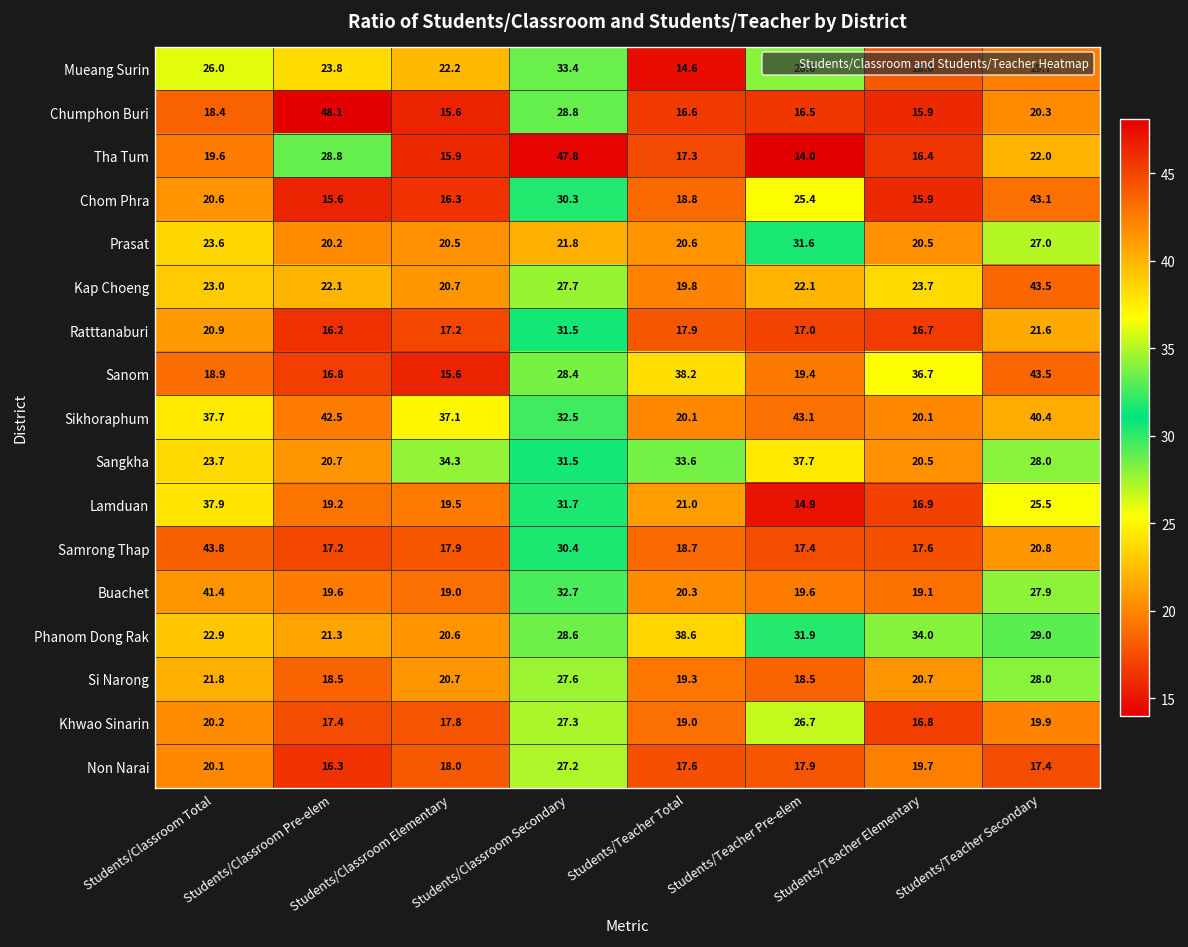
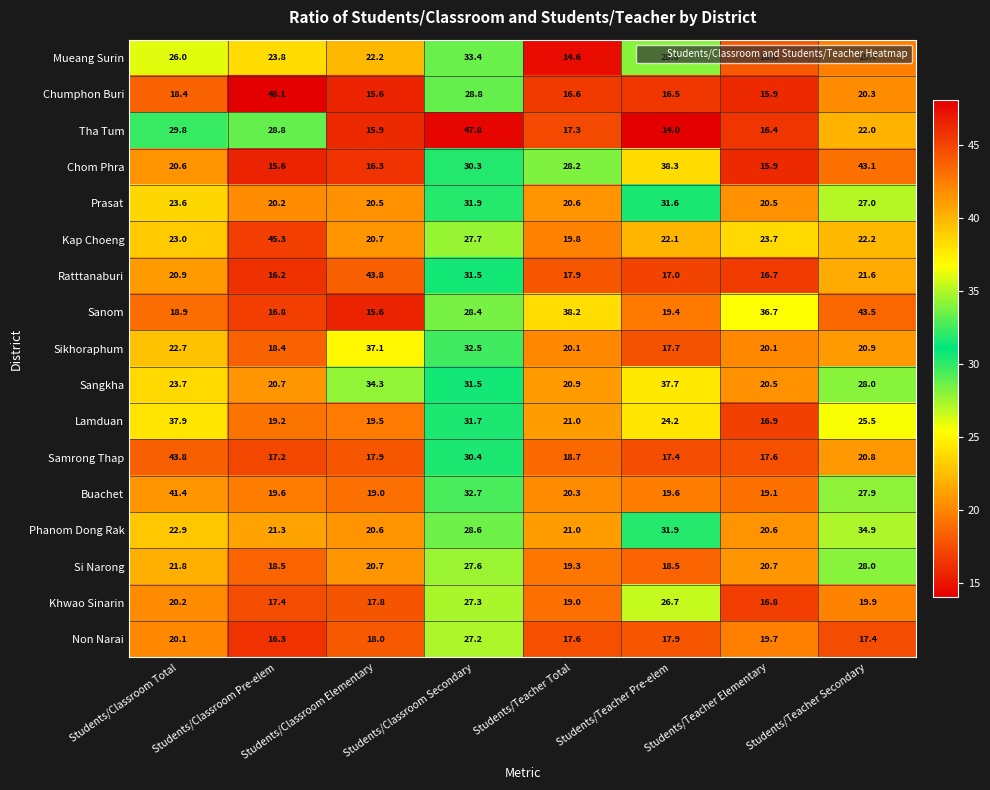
  {
    "Mueang Surin": {
      "Students/Classroom Total": 26.0,
      "Students/Classroom Pre-elem": 23.8,
      "Students/Classroom Elementary": 22.2,
      "Students/Classroom Secondary": 33.4,
      "Students/Teacher Total": 14.6
    },
    "Chumphon Buri": {
      "Students/Classroom Total": 18.4,
      "Students/Classroom Pre-elem": 48.1,
      "Students/Classroom Elementary": 15.6,
      "Students/Classroom Secondary": 28.8,
      "Students/Teacher Total": 16.6,
      "Students/Teacher Pre-elem": 16.5,
      "Students/Teacher Elementary": 15.9,
      "Students/Teacher Secondary": 20.3
    },
    "Tha Tum": {
-     "Students/Classroom Total": 19.6,
+     "Students/Classroom Total": 29.8,
      "Students/Classroom Pre-elem": 28.8,
      "Students/Classroom Elementary": 15.9,
      "Students/Classroom Secondary": 47.8,
      "Students/Teacher Total": 17.3,
      "Students/Teacher Pre-elem": 14.0,
      "Students/Teacher Elementary": 16.4,
      "Students/Teacher Secondary": 22.0
    },
    "Chom Phra": {
      "Students/Classroom Total": 20.6,
      "Students/Classroom Pre-elem": 15.6,
      "Students/Classroom Elementary": 16.3,
      "Students/Classroom Secondary": 30.3,
-     "Students/Teacher Total": 18.8,
-     "Students/Teacher Pre-elem": 25.4,
+     "Students/Teacher Total": 28.2,
+     "Students/Teacher Pre-elem": 38.3,
      "Students/Teacher Elementary": 15.9,
      "Students/Teacher Secondary": 43.1
    },
    "Prasat": {
      "Students/Classroom Total": 23.6,
      "Students/Classroom Pre-elem": 20.2,
      "Students/Classroom Elementary": 20.5,
-     "Students/Classroom Secondary": 21.8,
+     "Students/Classroom Secondary": 31.9,
      "Students/Teacher Total": 20.6,
      "Students/Teacher Pre-elem": 31.6,
      "Students/Teacher Elementary": 20.5,
      "Students/Teacher Secondary": 27.0
    },
    "Kap Choeng": {
      "Students/Classroom Total": 23.0,
-     "Students/Classroom Pre-elem": 22.1,
+     "Students/Classroom Pre-elem": 45.3,
      "Students/Classroom Elementary": 20.7,
      "Students/Classroom Secondary": 27.7,
      "Students/Teacher Total": 19.8,
      "Students/Teacher Pre-elem": 22.1,
      "Students/Teacher Elementary": 23.7,
-     "Students/Teacher Secondary": 43.5
+     "Students/Teacher Secondary": 22.2
    },
    "Ratttanaburi": {
      "Students/Classroom Total": 20.9,
      "Students/Classroom Pre-elem": 16.2,
-     "Students/Classroom Elementary": 17.2,
+     "Students/Classroom Elementary": 43.8,
      "Students/Classroom Secondary": 31.5,
      "Students/Teacher Total": 17.9,
      "Students/Teacher Pre-elem": 17.0,
      "Students/Teacher Elementary": 16.7,
      "Students/Teacher Secondary": 21.6
    },
    "Sanom": {
      "Students/Classroom Total": 18.9,
      "Students/Classroom Pre-elem": 16.8,
      "Students/Classroom Elementary": 15.6,
      "Students/Classroom Secondary": 28.4,
      "Students/Teacher Total": 38.2,
      "Students/Teacher Pre-elem": 19.4,
      "Students/Teacher Elementary": 36.7,
      "Students/Teacher Secondary": 43.5
    },
    "Sikhoraphum": {
-     "Students/Classroom Total": 37.7,
-     "Students/Classroom Pre-elem": 42.5,
+     "Students/Classroom Total": 22.7,
+     "Students/Classroom Pre-elem": 18.4,
      "Students/Classroom Elementary": 37.1,
      "Students/Classroom Secondary": 32.5,
      "Students/Teacher Total": 20.1,
-     "Students/Teacher Pre-elem": 43.1,
+     "Students/Teacher Pre-elem": 17.7,
      "Students/Teacher Elementary": 20.1,
-     "Students/Teacher Secondary": 40.4
+     "Students/Teacher Secondary": 20.9
    },
    "Sangkha": {
      "Students/Classroom Total": 23.7,
      "Students/Classroom Pre-elem": 20.7,
      "Students/Classroom Elementary": 34.3,
      "Students/Classroom Secondary": 31.5,
-     "Students/Teacher Total": 33.6,
+     "Students/Teacher Total": 20.9,
      "Students/Teacher Pre-elem": 37.7,
      "Students/Teacher Elementary": 20.5,
      "Students/Teacher Secondary": 28.0
    },
    "Lamduan": {
      "Students/Classroom Total": 37.9,
      "Students/Classroom Pre-elem": 19.2,
      "Students/Classroom Elementary": 19.5,
      "Students/Classroom Secondary": 31.7,
      "Students/Teacher Total": 21.0,
-     "Students/Teacher Pre-elem": 14.9,
+     "Students/Teacher Pre-elem": 24.2,
      "Students/Teacher Elementary": 16.9,
      "Students/Teacher Secondary": 25.5
    },
    "Samrong Thap": {
      "Students/Classroom Total": 43.8,
      "Students/Classroom Pre-elem": 17.2,
      "Students/Classroom Elementary": 17.9,
      "Students/Classroom Secondary": 30.4,
      "Students/Teacher Total": 18.7,
      "Students/Teacher Pre-elem": 17.4,
      "Students/Teacher Elementary": 17.6,
      "Students/Teacher Secondary": 20.8
    },
    "Buachet": {
      "Students/Classroom Total": 41.4,
      "Students/Classroom Pre-elem": 19.6,
      "Students/Classroom Elementary": 19.0,
      "Students/Classroom Secondary": 32.7,
      "Students/Teacher Total": 20.3,
      "Students/Teacher Pre-elem": 19.6,
      "Students/Teacher Elementary": 19.1,
      "Students/Teacher Secondary": 27.9
    },
    "Phanom Dong Rak": {
      "Students/Classroom Total": 22.9,
      "Students/Classroom Pre-elem": 21.3,
      "Students/Classroom Elementary": 20.6,
      "Students/Classroom Secondary": 28.6,
-     "Students/Teacher Total": 38.6,
+     "Students/Teacher Total": 21.0,
      "Students/Teacher Pre-elem": 31.9,
-     "Students/Teacher Elementary": 34.0,
-     "Students/Teacher Secondary": 29.0
+     "Students/Teacher Elementary": 20.6,
+     "Students/Teacher Secondary": 34.9
    },
    "Si Narong": {
      "Students/Classroom Total": 21.8,
      "Students/Classroom Pre-elem": 18.5,
      "Students/Classroom Elementary": 20.7,
      "Students/Classroom Secondary": 27.6,
      "Students/Teacher Total": 19.3,
      "Students/Teacher Pre-elem": 18.5,
      "Students/Teacher Elementary": 20.7,
      "Students/Teacher Secondary": 28.0
    },
    "Khwao Sinarin": {
      "Students/Classroom Total": 20.2,
      "Students/Classroom Pre-elem": 17.4,
      "Students/Classroom Elementary": 17.8,
      "Students/Classroom Secondary": 27.3,
      "Students/Teacher Total": 19.0,
      "Students/Teacher Pre-elem": 26.7,
      "Students/Teacher Elementary": 16.8,
      "Students/Teacher Secondary": 19.9
    },
    "Non Narai": {
      "Students/Classroom Total": 20.1,
      "Students/Classroom Pre-elem": 16.3,
      "Students/Classroom Elementary": 18.0,
      "Students/Classroom Secondary": 27.2,
      "Students/Teacher Total": 17.6,
      "Students/Teacher Pre-elem": 17.9,
      "Students/Teacher Elementary": 19.7,
      "Students/Teacher Secondary": 17.4
    }
  }
